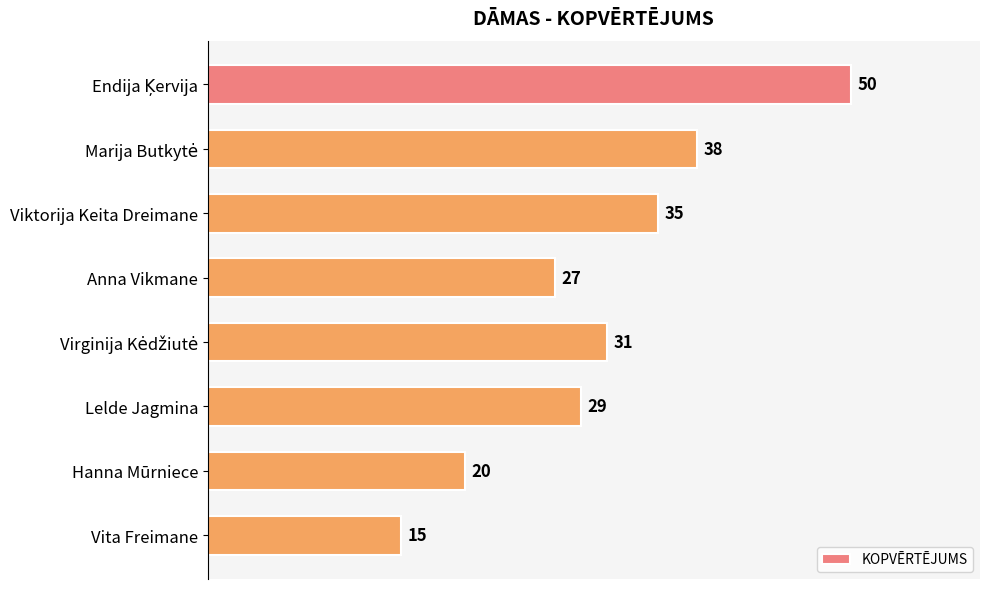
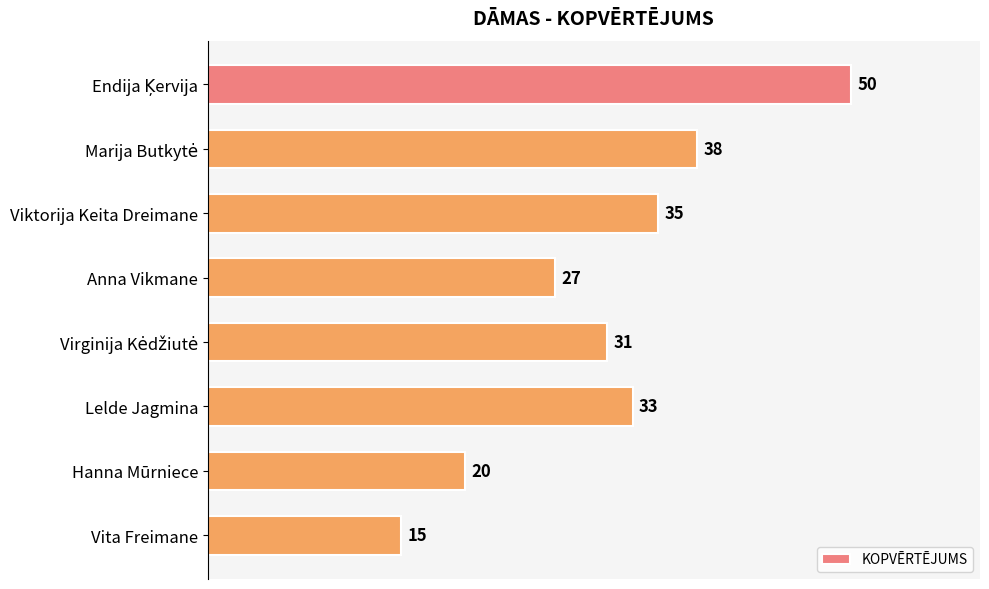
  {
    "Endija Ķervija": 50,
    "Marija Butkytė": 38,
    "Viktorija Keita Dreimane": 35,
    "Anna Vikmane": 27,
    "Virginija Kėdžiutė": 31,
-   "Lelde Jagmina": 29,
+   "Lelde Jagmina": 33,
    "Hanna Mūrniece": 20,
    "Vita Freimane": 15
  }
